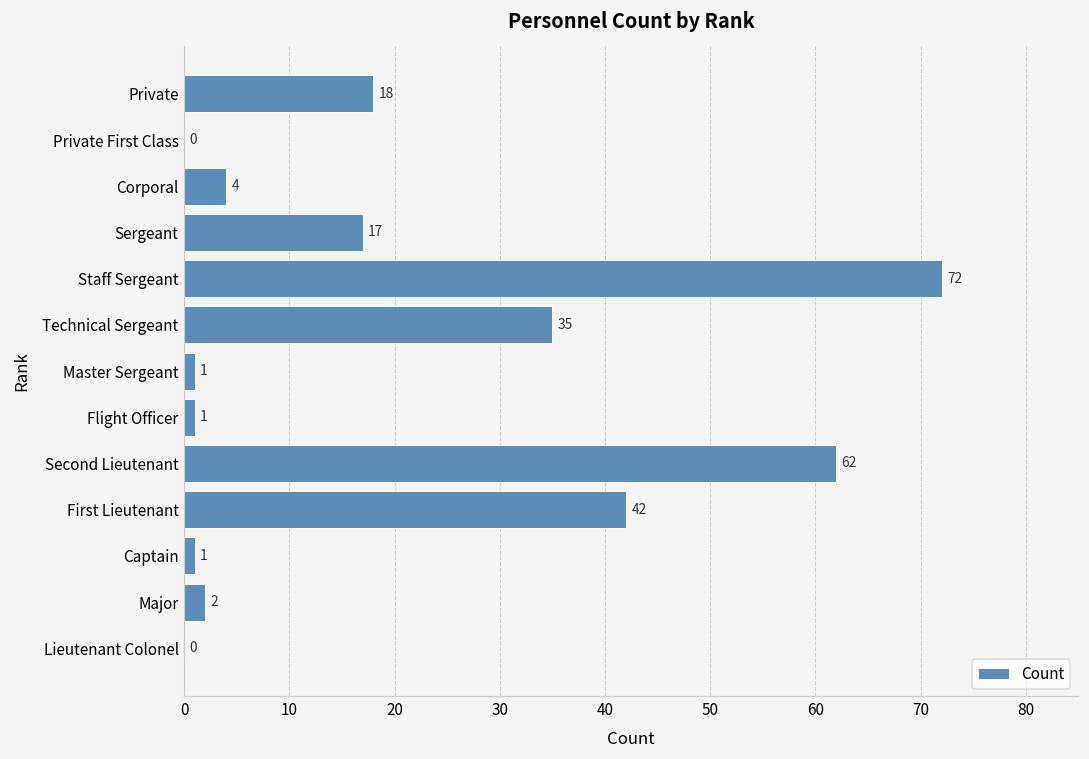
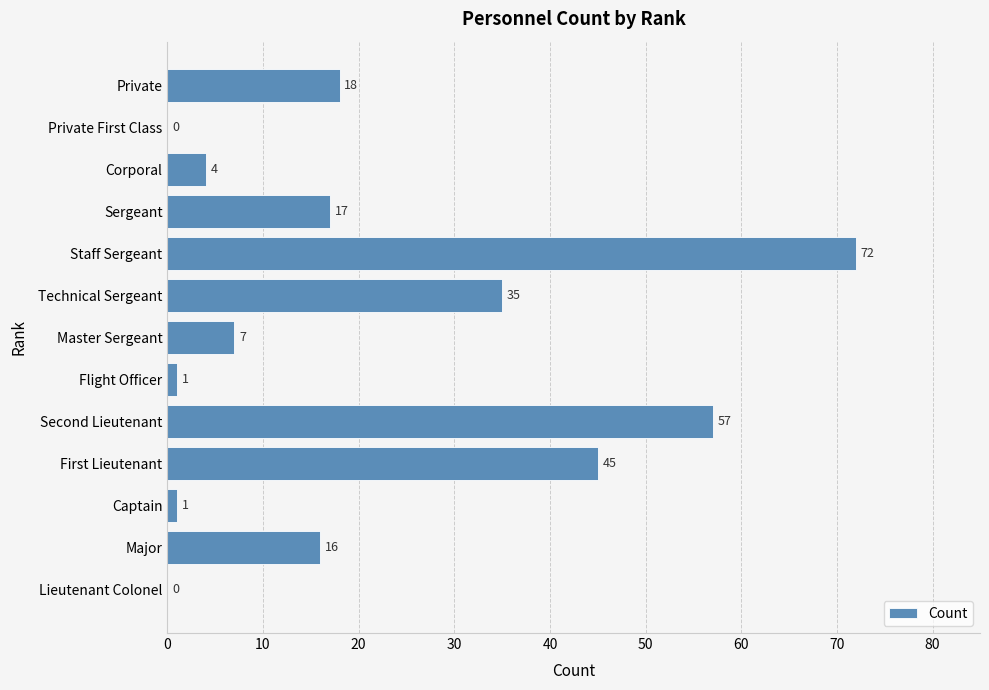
  {
    "Private": 18,
    "Private First Class": 0,
    "Corporal": 4,
    "Sergeant": 17,
    "Staff Sergeant": 72,
    "Technical Sergeant": 35,
-   "Master Sergeant": 1,
+   "Master Sergeant": 7,
    "Flight Officer": 1,
-   "Second Lieutenant": 62,
-   "First Lieutenant": 42,
+   "Second Lieutenant": 57,
+   "First Lieutenant": 45,
    "Captain": 1,
-   "Major": 2,
+   "Major": 16,
    "Lieutenant Colonel": 0
  }
